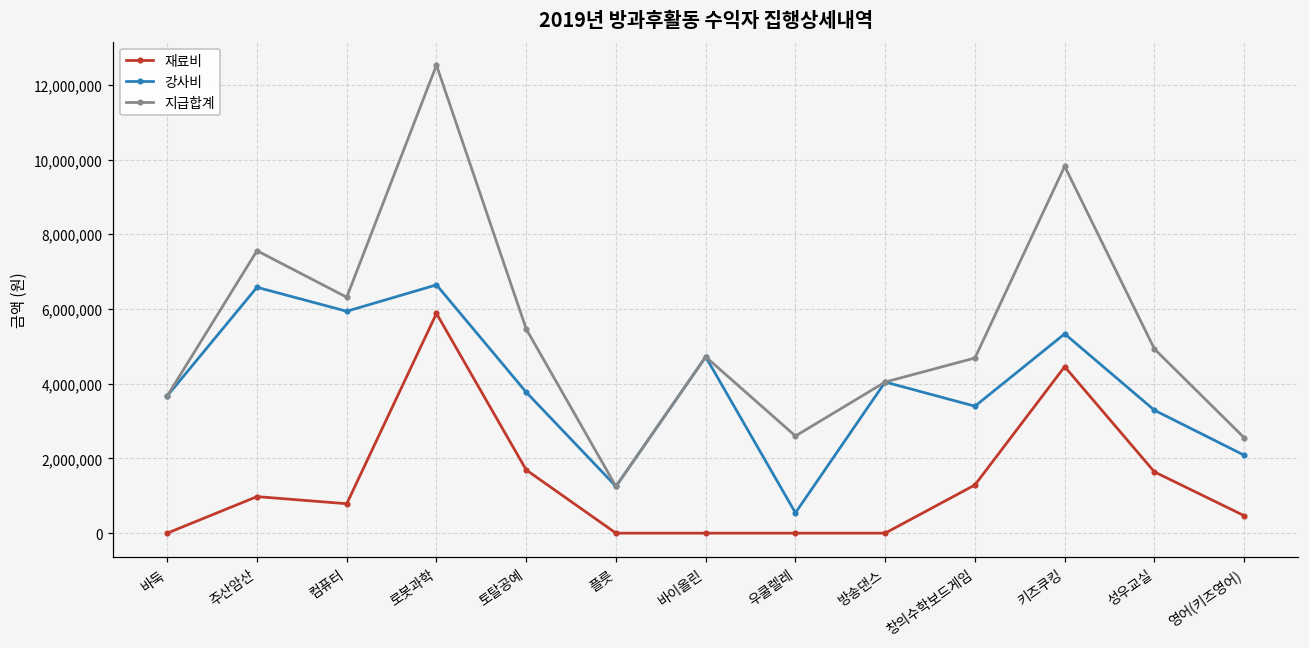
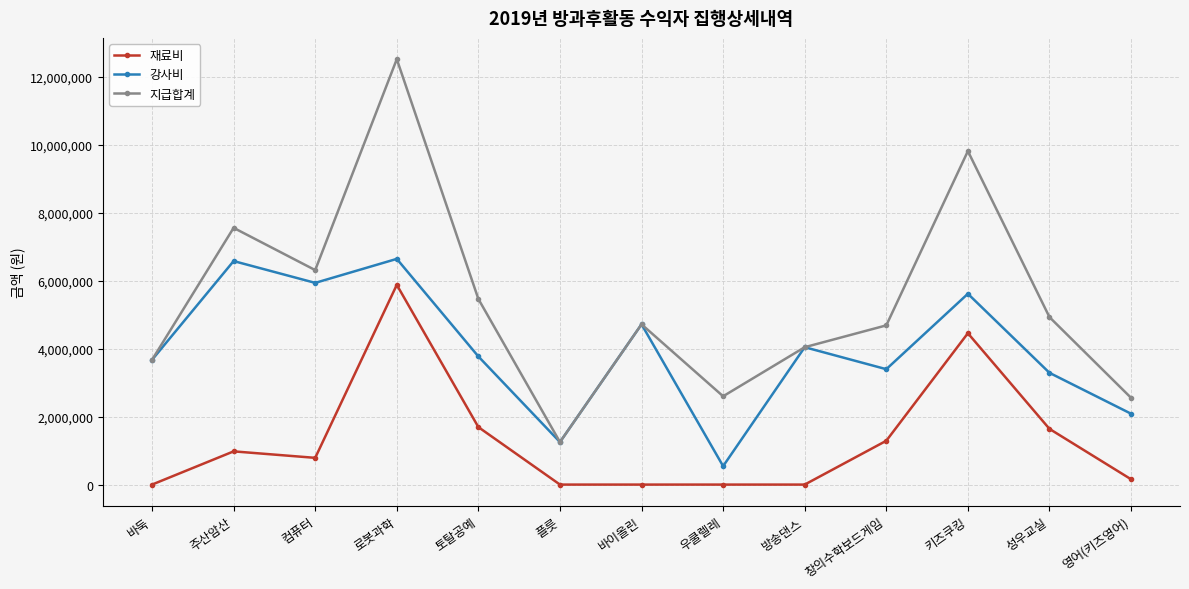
  {
    "재료비": {
      "바둑": "0",
      "주산암산": "1,000,000",
      "컴퓨터": "800,000",
      "로봇과학": "5,900,000",
      "토탈공예": "1,700,000",
      "플릇": "0",
      "바이올린": "0",
      "우쿨렐레": "0",
      "방송댄스": "0",
      "창의수학보드게임": "1,300,000",
      "키즈쿠킹": "4,500,000",
      "성우교실": "1,600,000",
-     "영어(키즈영어)": "500,000"
+     "영어(키즈영어)": "200,000"
    },
    "강사비": {
      "주산암산": "6,600,000",
      "컴퓨터": "5,900,000",
      "로봇과학": "6,600,000",
      "토탈공예": "3,800,000",
      "우쿨렐레": "500,000",
      "창의수학보드게임": "3,400,000",
-     "키즈쿠킹": "5,300,000",
+     "키즈쿠킹": "5,600,000",
      "성우교실": "3,300,000",
      "영어(키즈영어)": "2,100,000"
    },
    "지급합계": {
      "주산암산": "7,600,000",
      "컴퓨터": "6,300,000",
      "로봇과학": "12,500,000",
      "토탈공예": "5,500,000",
      "우쿨렐레": "2,600,000",
      "창의수학보드게임": "4,700,000",
      "키즈쿠킹": "9,800,000",
      "성우교실": "4,900,000",
      "영어(키즈영어)": "2,600,000"
    }
  }
